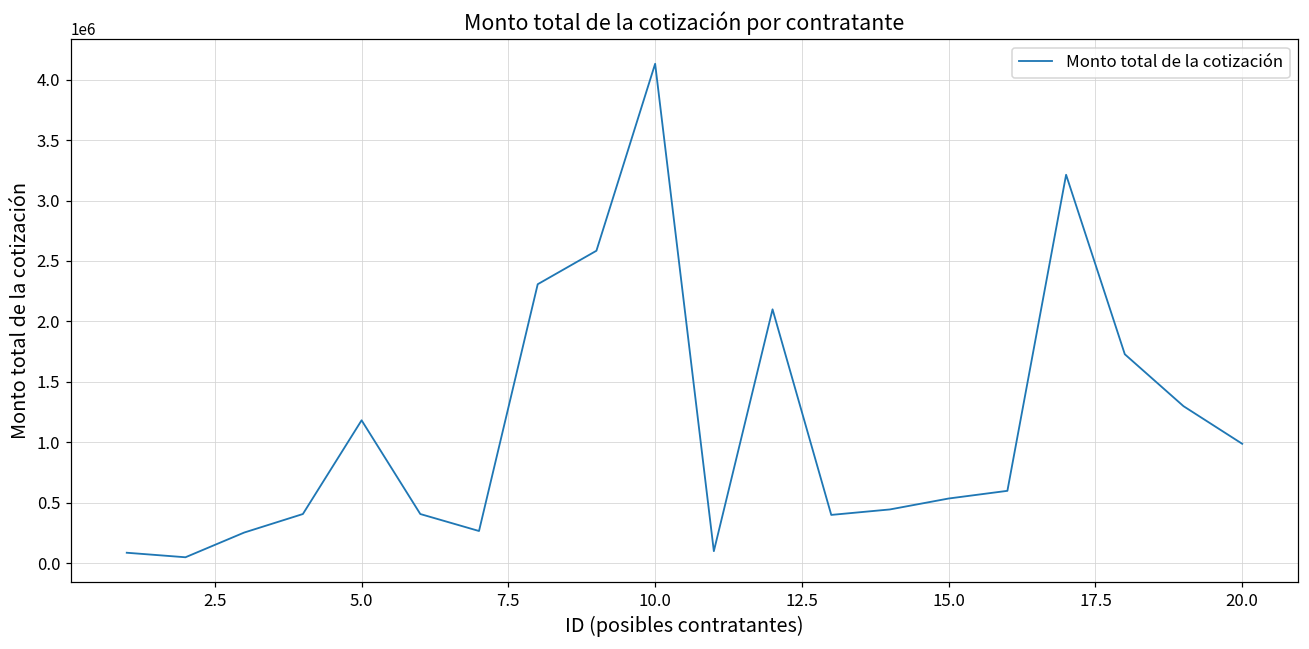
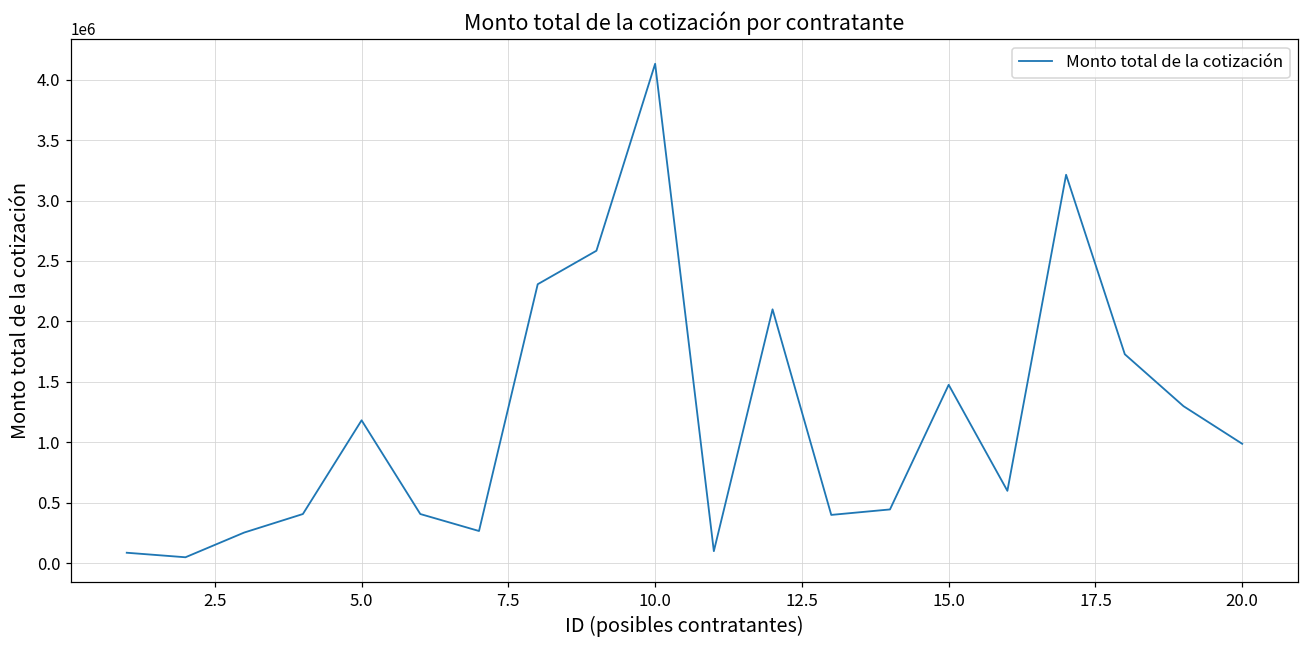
  {
    "5.0": 1180000,
    "10.0": 4130000,
-   "15.0": 540000,
+   "15.0": 1480000,
    "20.0": 990000
  }
